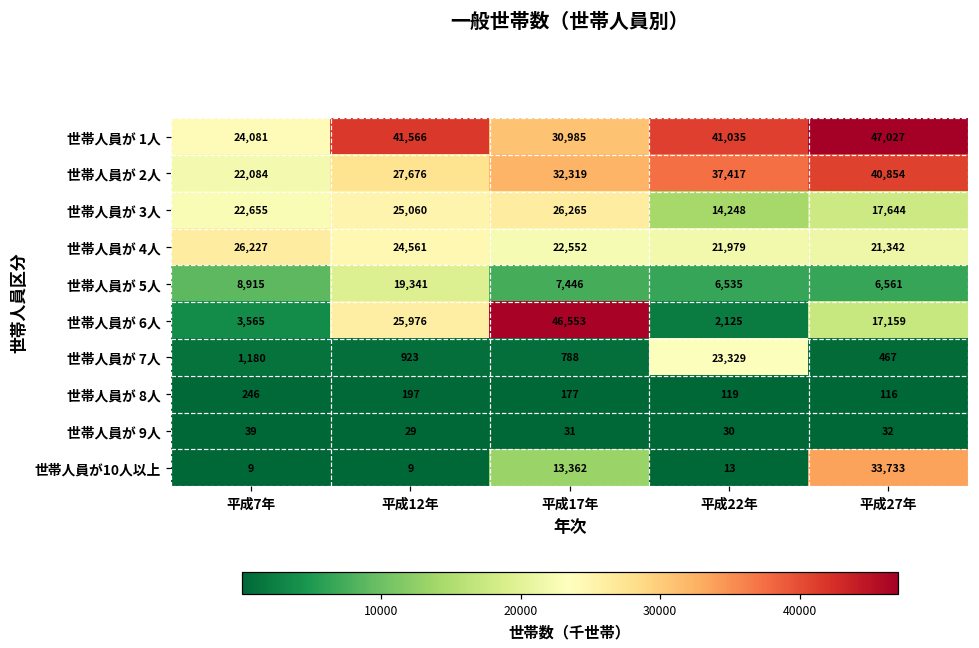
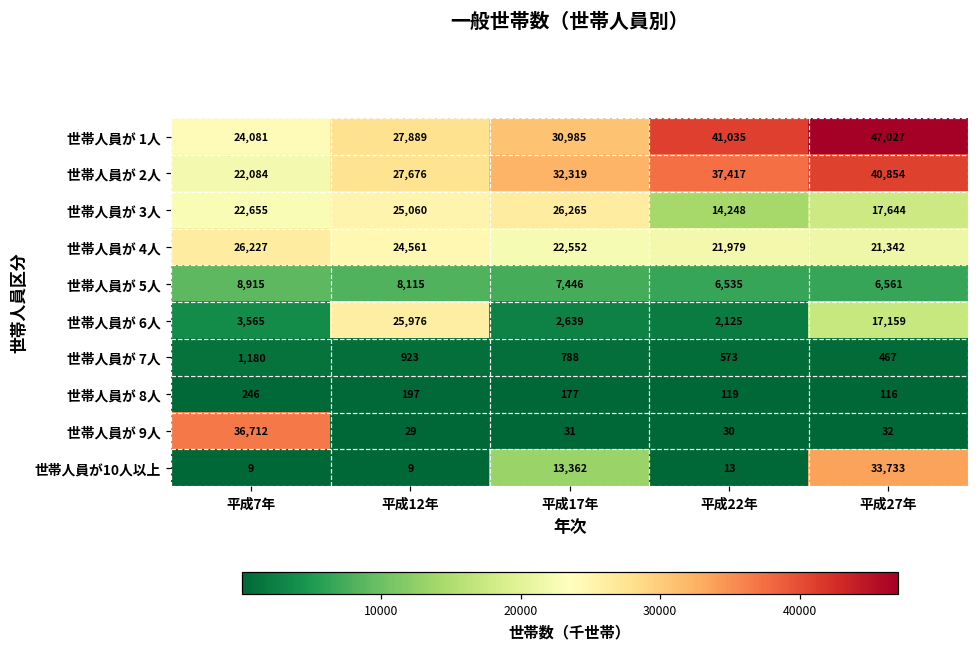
  {
    "世帯人員が 1人": {
      "平成7年": "24,081",
-     "平成12年": "41,566",
+     "平成12年": "27,889",
      "平成17年": "30,985",
      "平成22年": "41,035",
      "平成27年": "47,027"
    },
    "世帯人員が 2人": {
      "平成7年": "22,084",
      "平成12年": "27,676",
      "平成17年": "32,319",
      "平成22年": "37,417",
      "平成27年": "40,854"
    },
    "世帯人員が 3人": {
      "平成7年": "22,655",
      "平成12年": "25,060",
      "平成17年": "26,265",
      "平成22年": "14,248",
      "平成27年": "17,644"
    },
    "世帯人員が 4人": {
      "平成7年": "26,227",
      "平成12年": "24,561",
      "平成17年": "22,552",
      "平成22年": "21,979",
      "平成27年": "21,342"
    },
    "世帯人員が 5人": {
      "平成7年": "8,915",
-     "平成12年": "19,341",
+     "平成12年": "8,115",
      "平成17年": "7,446",
      "平成22年": "6,535",
      "平成27年": "6,561"
    },
    "世帯人員が 6人": {
      "平成7年": "3,565",
      "平成12年": "25,976",
-     "平成17年": "46,553",
+     "平成17年": "2,639",
      "平成22年": "2,125",
      "平成27年": "17,159"
    },
    "世帯人員が 7人": {
      "平成7年": "1,180",
      "平成12年": "923",
      "平成17年": "788",
-     "平成22年": "23,329",
+     "平成22年": "573",
      "平成27年": "467"
    },
    "世帯人員が 8人": {
      "平成7年": "246",
      "平成12年": "197",
      "平成17年": "177",
      "平成22年": "119",
      "平成27年": "116"
    },
    "世帯人員が 9人": {
-     "平成7年": "39",
+     "平成7年": "36,712",
      "平成12年": "29",
      "平成17年": "31",
      "平成22年": "30",
      "平成27年": "32"
    },
    "世帯人員が10人以上": {
      "平成7年": "9",
      "平成12年": "9",
      "平成17年": "13,362",
      "平成22年": "13",
      "平成27年": "33,733"
    }
  }
